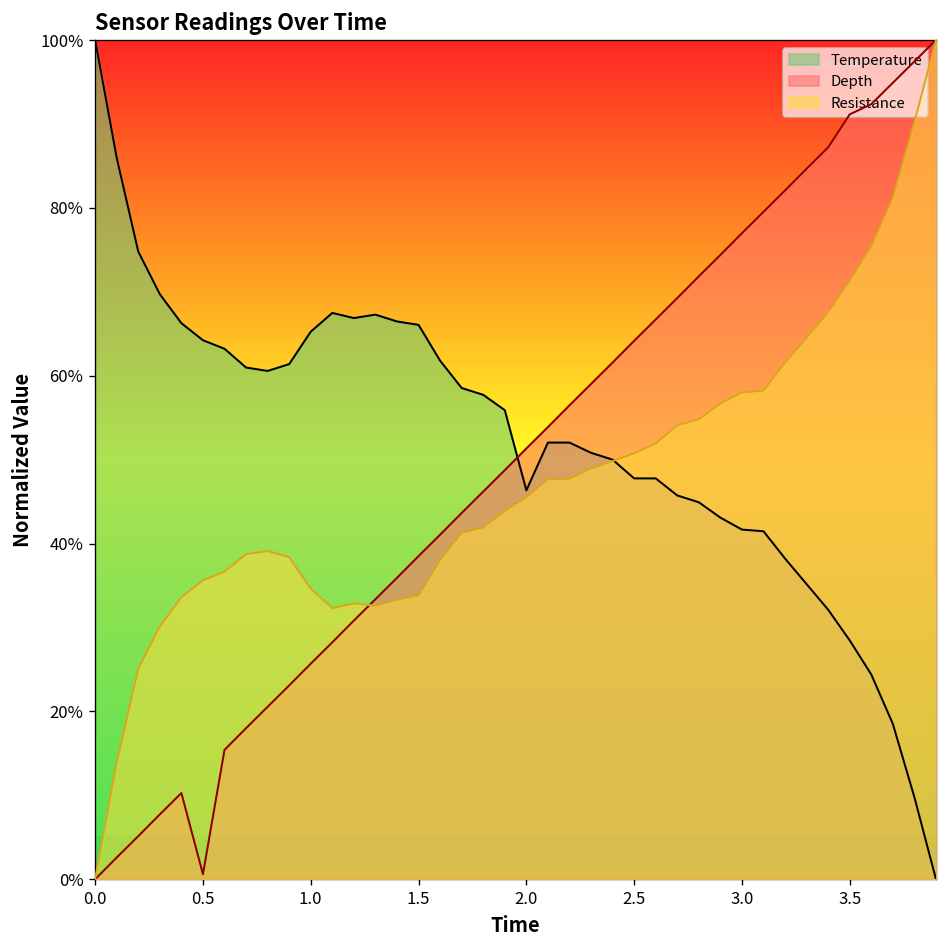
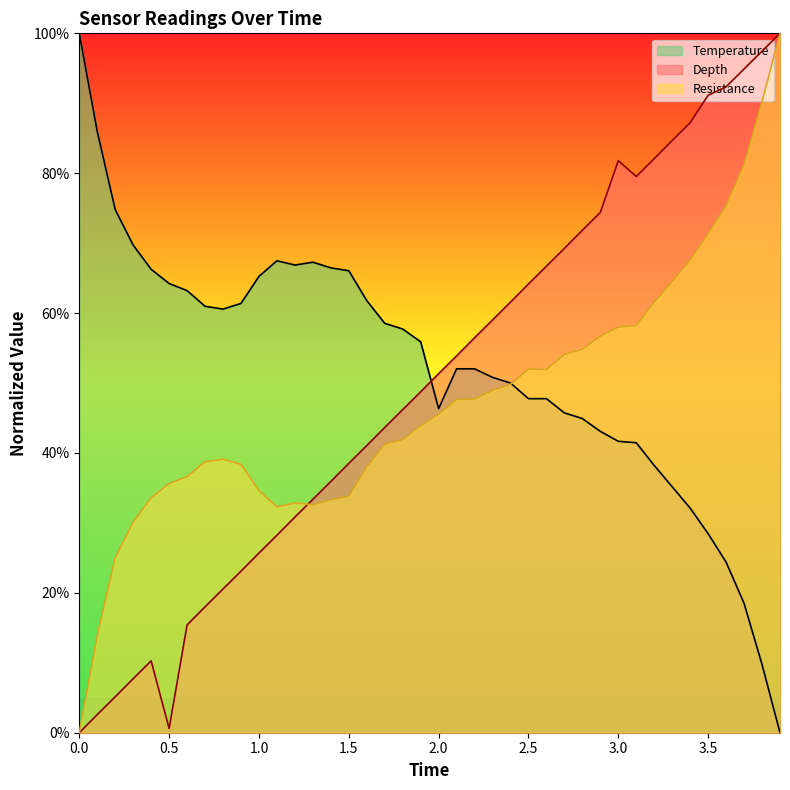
  {
    "Temperature": {
      "0.0": "100%",
      "0.5": "64%",
      "1.0": "65%",
      "1.5": "66%",
      "2.0": "46%",
      "2.5": "48%",
      "3.0": "42%",
      "3.5": "28%"
    },
    "Depth": {
      "0.5": "1%",
      "1.0": "26%",
      "1.5": "39%",
      "2.0": "51%",
      "2.5": "64%",
-     "3.0": "77%"
+     "3.0": "82%"
    },
    "Resistance": {
      "0.5": "36%",
      "1.0": "35%",
      "1.5": "34%",
      "2.0": "46%",
-     "2.5": "51%",
+     "2.5": "52%",
      "3.0": "58%",
      "3.5": "71%"
    }
  }
